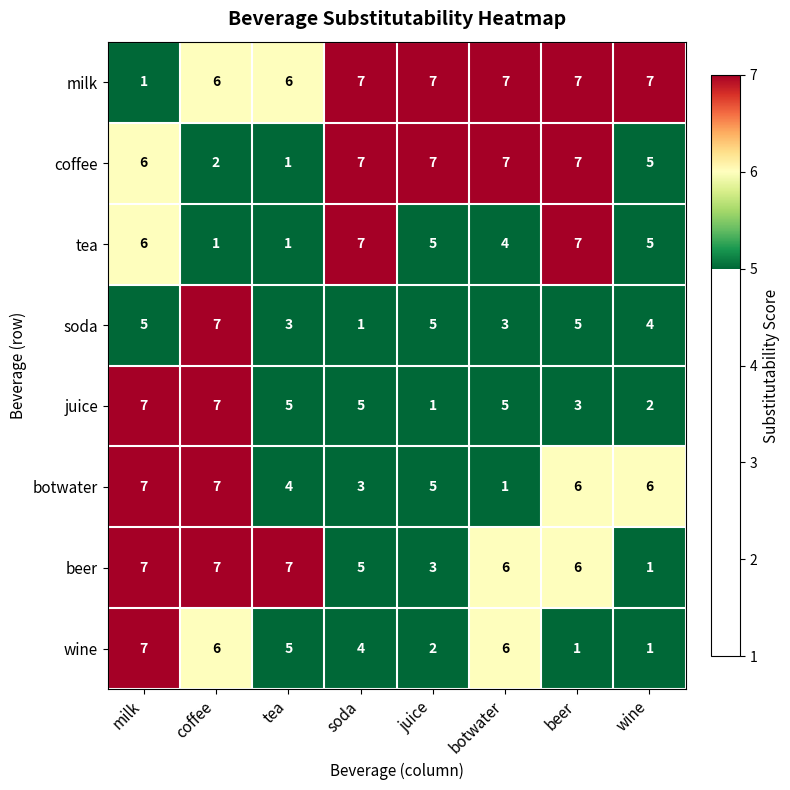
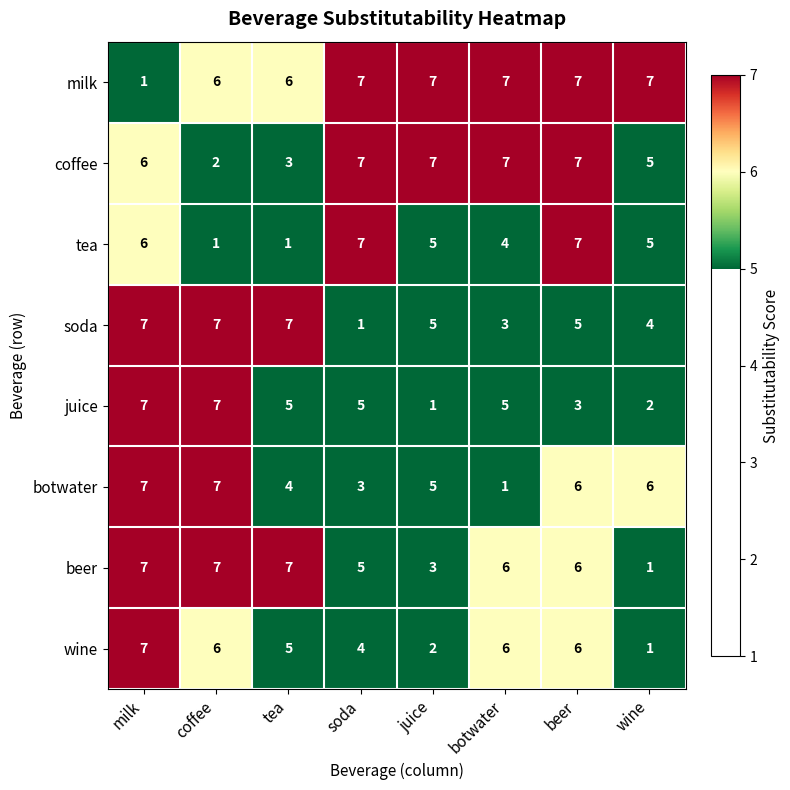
  {
    "milk": {
      "milk": 1,
      "coffee": 6,
      "tea": 6,
      "soda": 7,
      "juice": 7,
      "botwater": 7,
      "beer": 7,
      "wine": 7
    },
    "coffee": {
      "milk": 6,
      "coffee": 2,
-     "tea": 1,
+     "tea": 3,
      "soda": 7,
      "juice": 7,
      "botwater": 7,
      "beer": 7,
      "wine": 5
    },
    "tea": {
      "milk": 6,
      "coffee": 1,
      "tea": 1,
      "soda": 7,
      "juice": 5,
      "botwater": 4,
      "beer": 7,
      "wine": 5
    },
    "soda": {
-     "milk": 5,
+     "milk": 7,
      "coffee": 7,
-     "tea": 3,
+     "tea": 7,
      "soda": 1,
      "juice": 5,
      "botwater": 3,
      "beer": 5,
      "wine": 4
    },
    "juice": {
      "milk": 7,
      "coffee": 7,
      "tea": 5,
      "soda": 5,
      "juice": 1,
      "botwater": 5,
      "beer": 3,
      "wine": 2
    },
    "botwater": {
      "milk": 7,
      "coffee": 7,
      "tea": 4,
      "soda": 3,
      "juice": 5,
      "botwater": 1,
      "beer": 6,
      "wine": 6
    },
    "beer": {
      "milk": 7,
      "coffee": 7,
      "tea": 7,
      "soda": 5,
      "juice": 3,
      "botwater": 6,
      "beer": 6,
      "wine": 1
    },
    "wine": {
      "milk": 7,
      "coffee": 6,
      "tea": 5,
      "soda": 4,
      "juice": 2,
      "botwater": 6,
-     "beer": 1,
+     "beer": 6,
      "wine": 1
    }
  }
